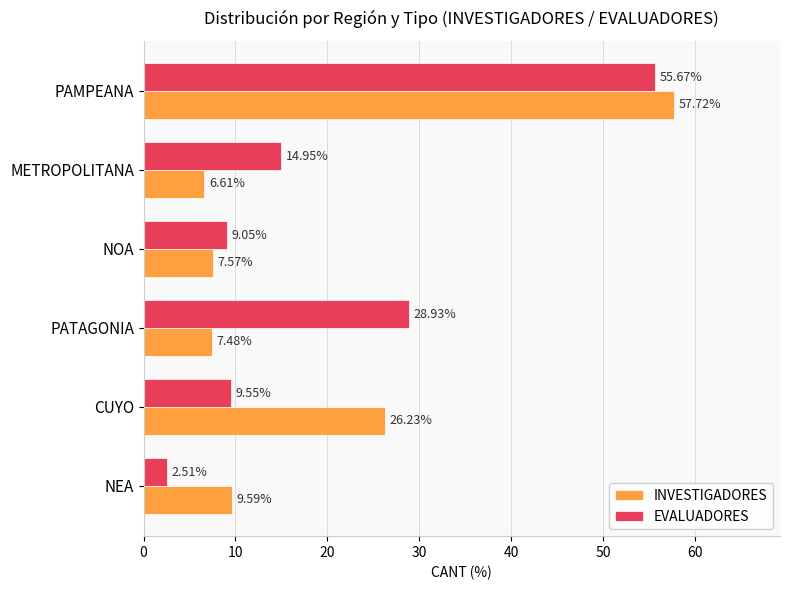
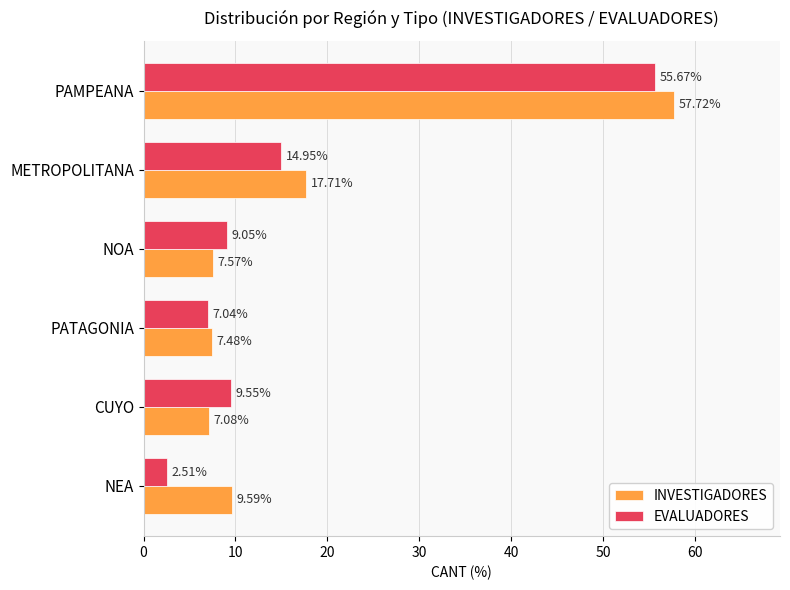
  {
    "INVESTIGADORES": {
      "PAMPEANA": "57.72%",
-     "METROPOLITANA": "6.61%",
+     "METROPOLITANA": "17.71%",
      "NOA": "7.57%",
      "PATAGONIA": "7.48%",
-     "CUYO": "26.23%",
+     "CUYO": "7.08%",
      "NEA": "9.59%"
    },
    "EVALUADORES": {
      "PAMPEANA": "55.67%",
      "METROPOLITANA": "14.95%",
      "NOA": "9.05%",
-     "PATAGONIA": "28.93%",
+     "PATAGONIA": "7.04%",
      "CUYO": "9.55%",
      "NEA": "2.51%"
    }
  }
